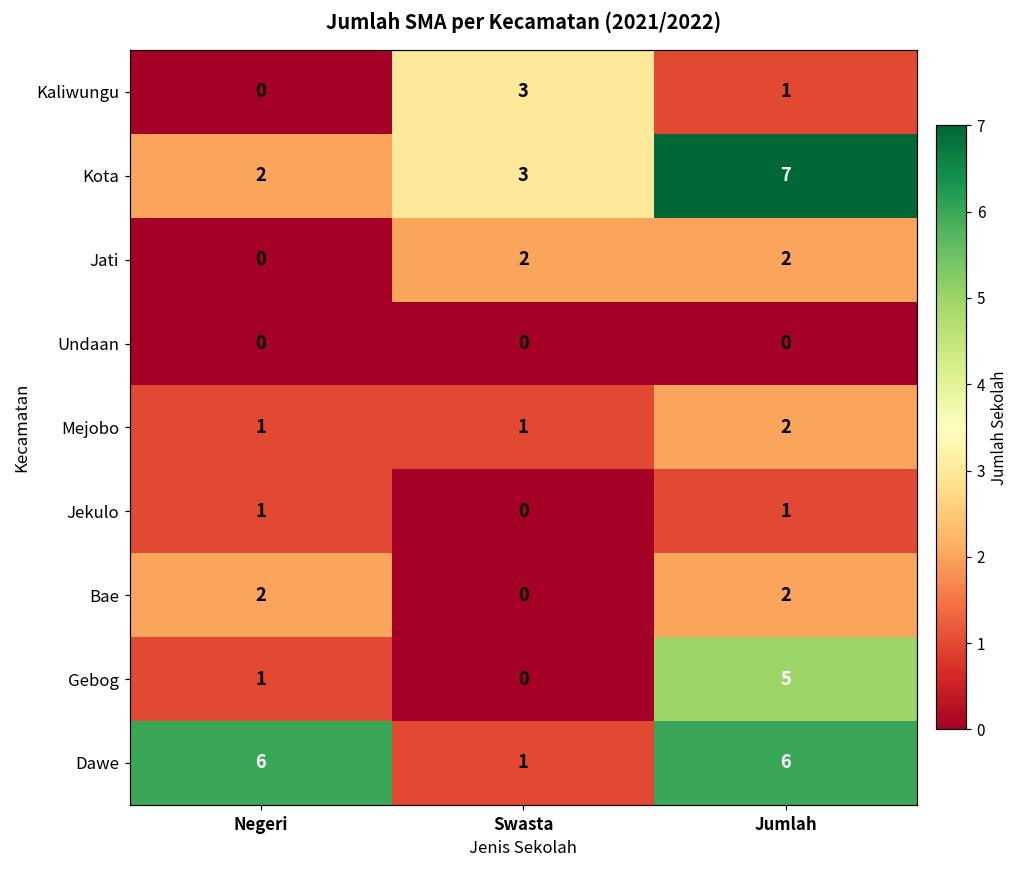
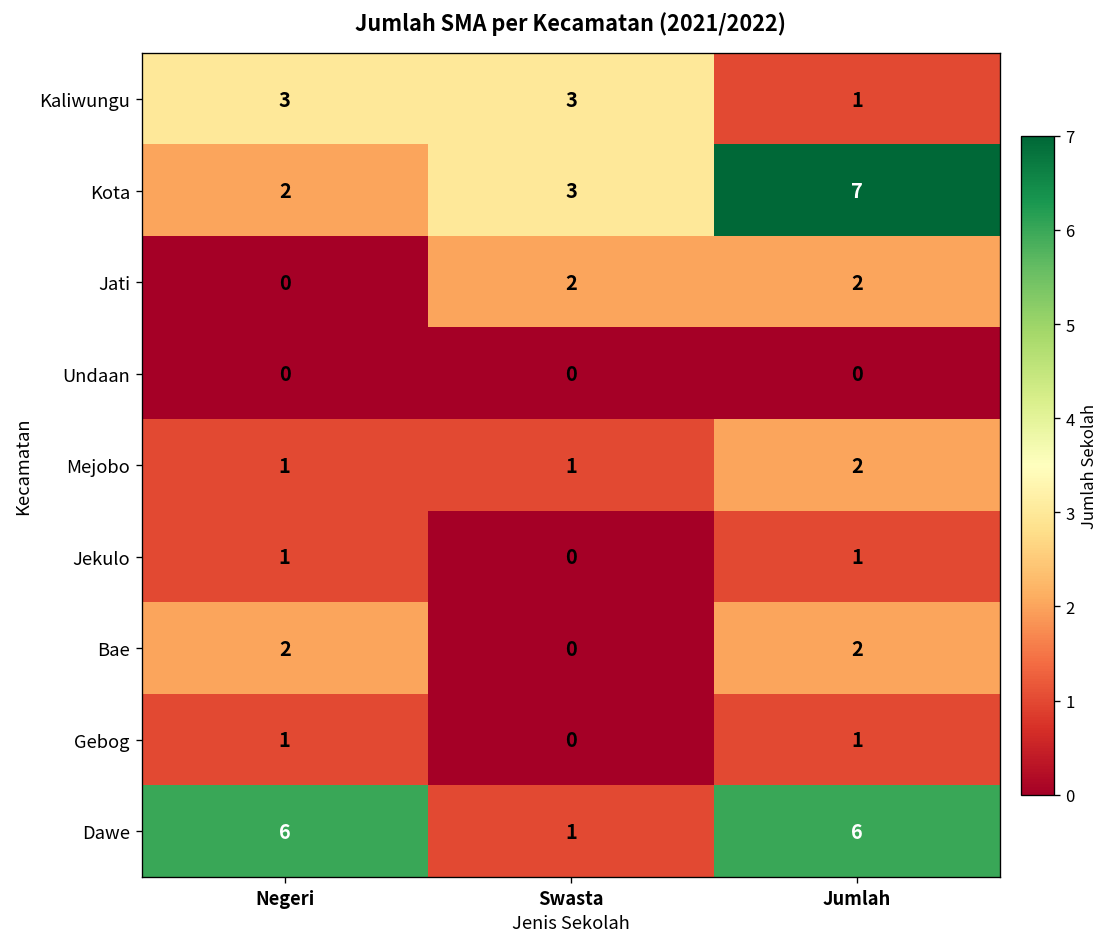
  {
    "Kaliwungu": {
-     "Negeri": 0,
+     "Negeri": 3,
      "Swasta": 3,
      "Jumlah": 1
    },
    "Kota": {
      "Negeri": 2,
      "Swasta": 3,
      "Jumlah": 7
    },
    "Jati": {
      "Negeri": 0,
      "Swasta": 2,
      "Jumlah": 2
    },
    "Undaan": {
      "Negeri": 0,
      "Swasta": 0,
      "Jumlah": 0
    },
    "Mejobo": {
      "Negeri": 1,
      "Swasta": 1,
      "Jumlah": 2
    },
    "Jekulo": {
      "Negeri": 1,
      "Swasta": 0,
      "Jumlah": 1
    },
    "Bae": {
      "Negeri": 2,
      "Swasta": 0,
      "Jumlah": 2
    },
    "Gebog": {
      "Negeri": 1,
      "Swasta": 0,
-     "Jumlah": 5
+     "Jumlah": 1
    },
    "Dawe": {
      "Negeri": 6,
      "Swasta": 1,
      "Jumlah": 6
    }
  }
